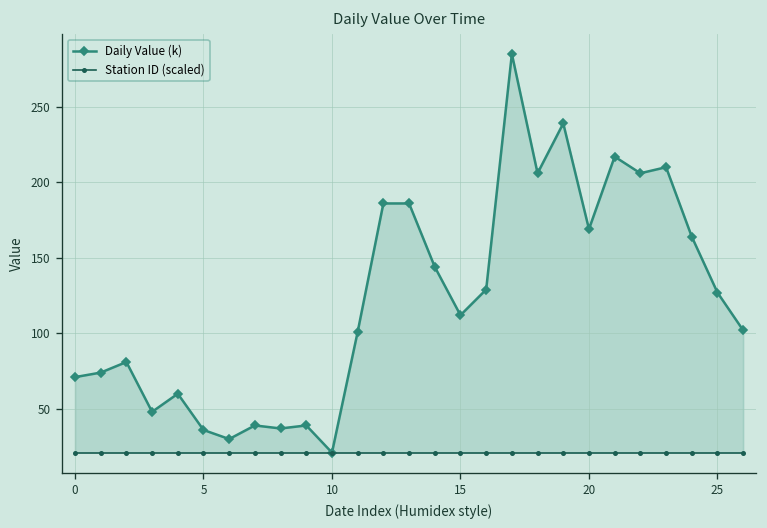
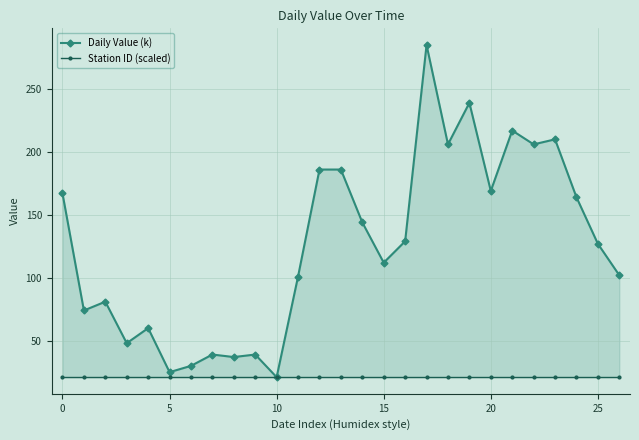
  {
    "Daily Value (k)": {
-     "0": 71,
-     "5": 36,
+     "0": 167,
+     "5": 25,
      "15": 112,
      "20": 169,
      "25": 127
    },
    "Station ID (scaled)": {
      "0": 21,
      "5": 21,
      "15": 21,
      "20": 21,
      "25": 21
    }
  }
